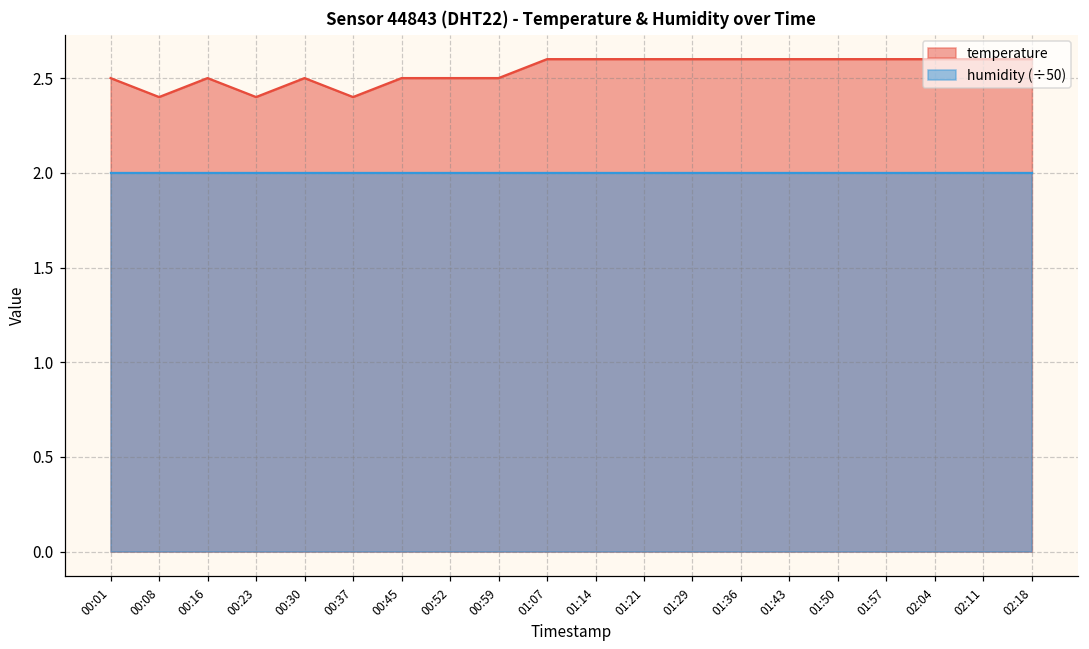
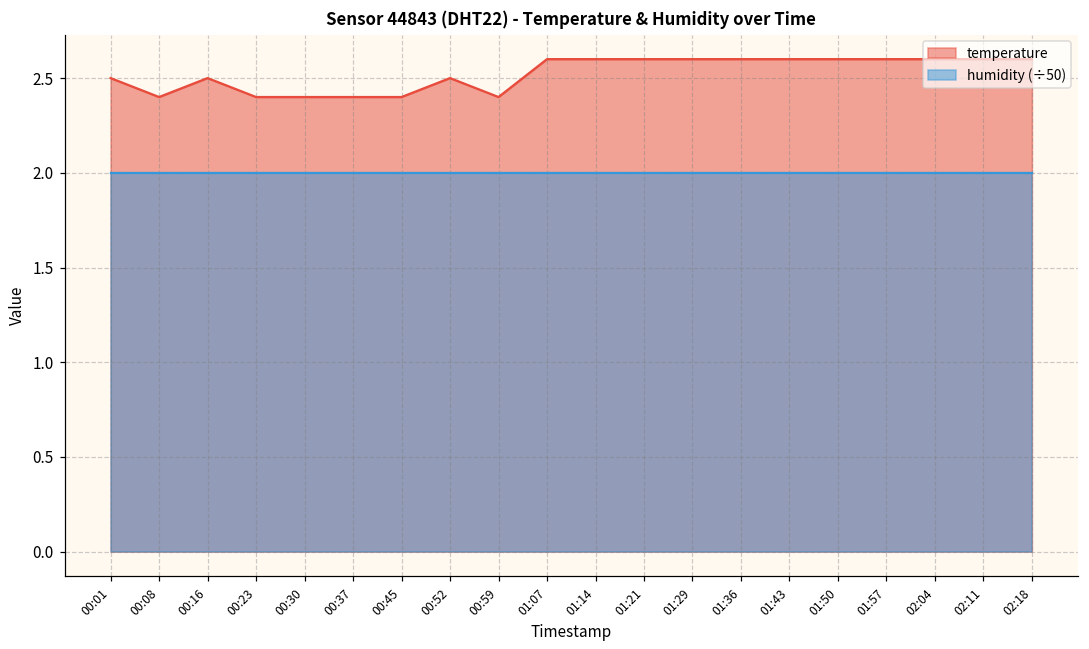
  {
    "temperature": {
      "00:01": 2.5,
      "00:08": 2.4,
      "00:16": 2.5,
      "00:23": 2.4,
-     "00:30": 2.5,
+     "00:30": 2.4,
      "00:37": 2.4,
-     "00:45": 2.5,
+     "00:45": 2.4,
      "00:52": 2.5,
-     "00:59": 2.5,
+     "00:59": 2.4,
      "01:07": 2.6,
      "01:14": 2.6,
      "01:21": 2.6,
      "01:29": 2.6,
      "01:36": 2.6,
      "01:43": 2.6,
      "01:50": 2.6,
      "01:57": 2.6
    },
    "humidity (÷50)": {
      "00:01": 2.0,
      "00:08": 2.0,
      "00:16": 2.0,
      "00:23": 2.0,
      "00:30": 2.0,
      "00:37": 2.0,
      "00:45": 2.0,
      "00:52": 2.0,
      "00:59": 2.0,
      "01:07": 2.0,
      "01:14": 2.0,
      "01:21": 2.0,
      "01:29": 2.0,
      "01:36": 2.0,
      "01:43": 2.0,
      "01:50": 2.0,
      "01:57": 2.0,
      "02:04": 2.0,
      "02:11": 2.0,
      "02:18": 2.0
    }
  }
